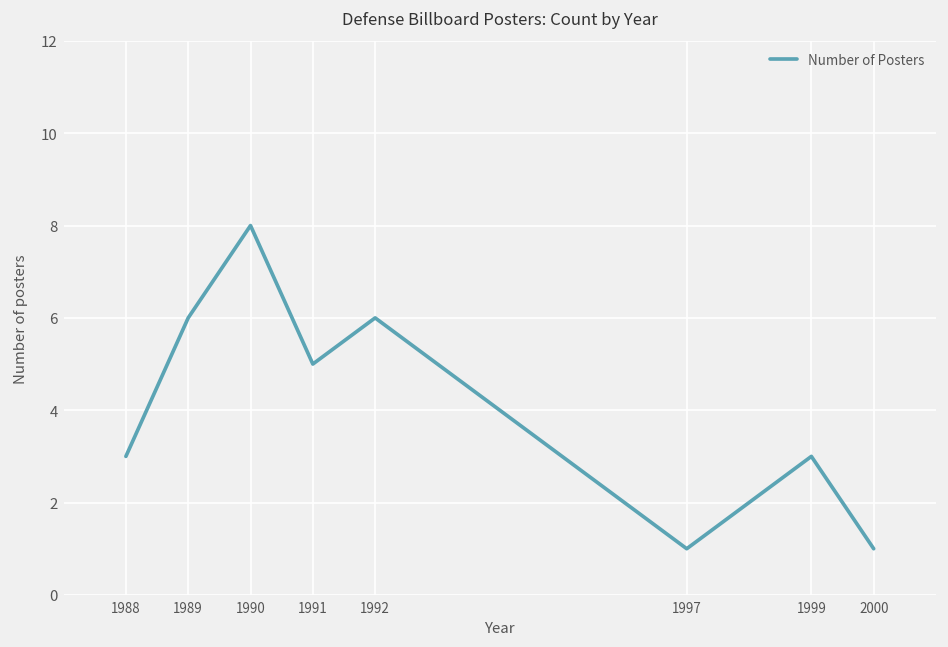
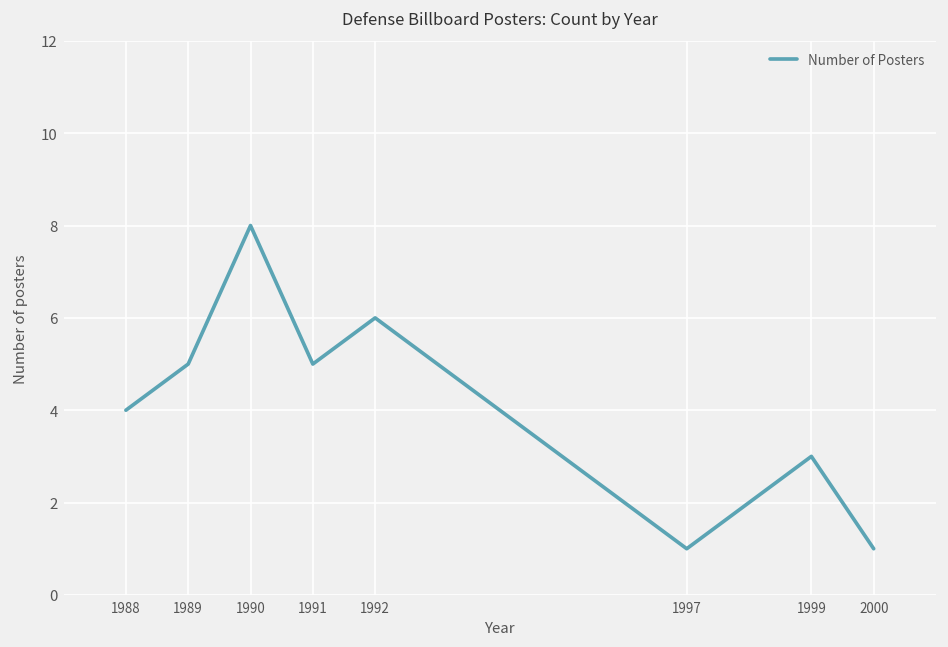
  {
-   "1988": 3,
-   "1989": 6,
+   "1988": 4,
+   "1989": 5,
    "1990": 8,
    "1991": 5,
    "1992": 6,
    "1997": 1,
    "1999": 3,
    "2000": 1
  }
